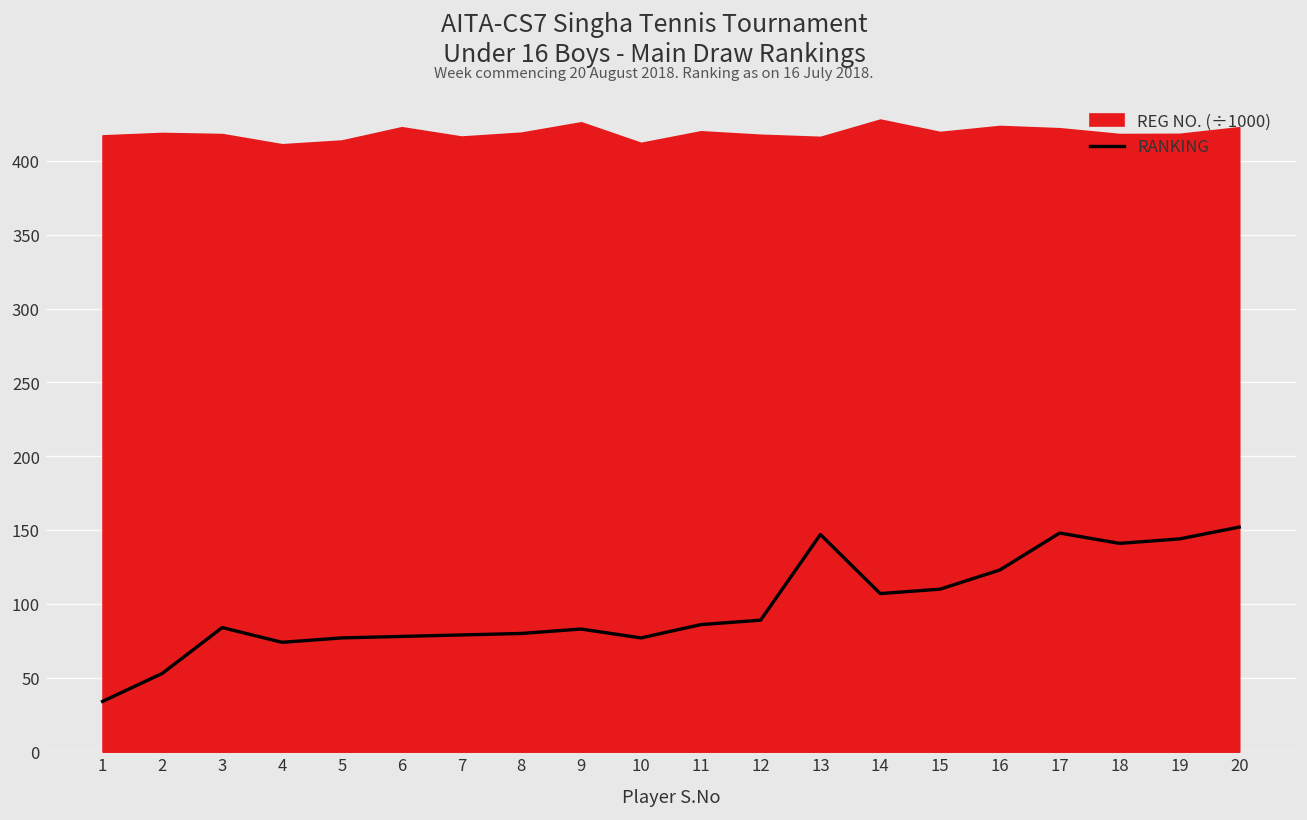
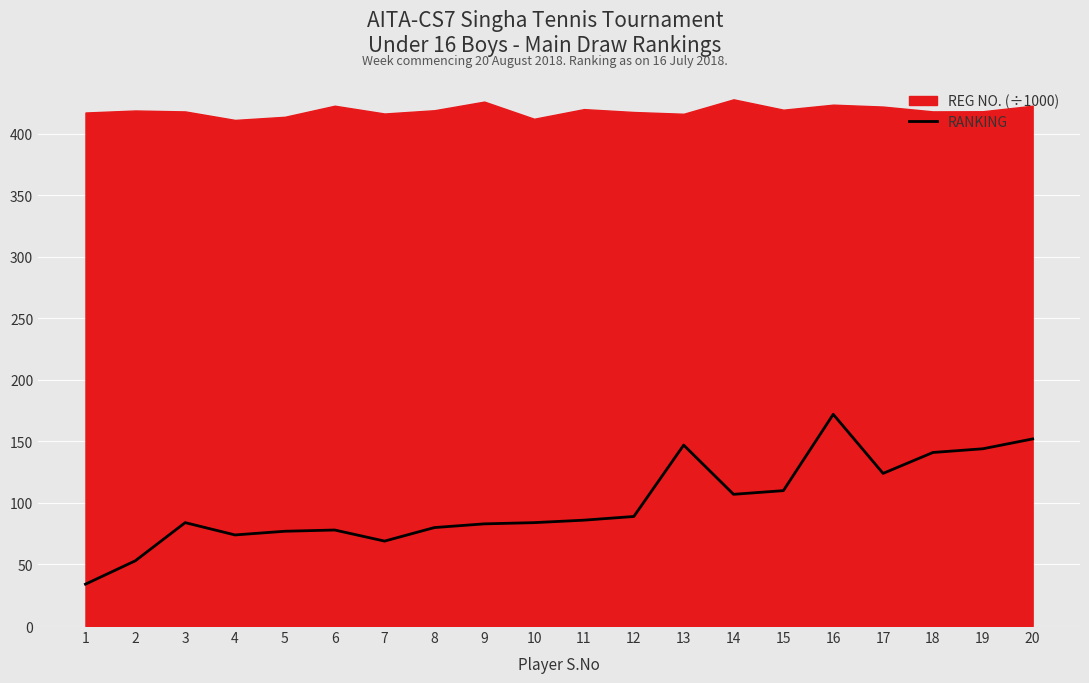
  {
    "RANKING": {
      "1": 34,
      "2": 53,
      "3": 84,
      "4": 74,
      "5": 77,
      "6": 78,
-     "7": 79,
+     "7": 69,
      "8": 80,
      "9": 83,
-     "10": 77,
+     "10": 84,
      "11": 86,
      "12": 89,
      "13": 147,
      "14": 107,
      "15": 110,
-     "16": 123,
-     "17": 148,
+     "16": 172,
+     "17": 124,
      "18": 141,
      "19": 144,
      "20": 152
    },
    "REG NO. (÷1000)": {
      "1": 417,
      "2": 419,
      "3": 418,
      "4": 411,
      "5": 414,
      "6": 423,
      "7": 416,
      "8": 419,
      "9": 426,
      "10": 412,
      "11": 420,
      "12": 418,
      "13": 416,
      "14": 428,
      "15": 419,
      "16": 424,
      "17": 422,
      "18": 418,
      "19": 418,
      "20": 423
    }
  }
